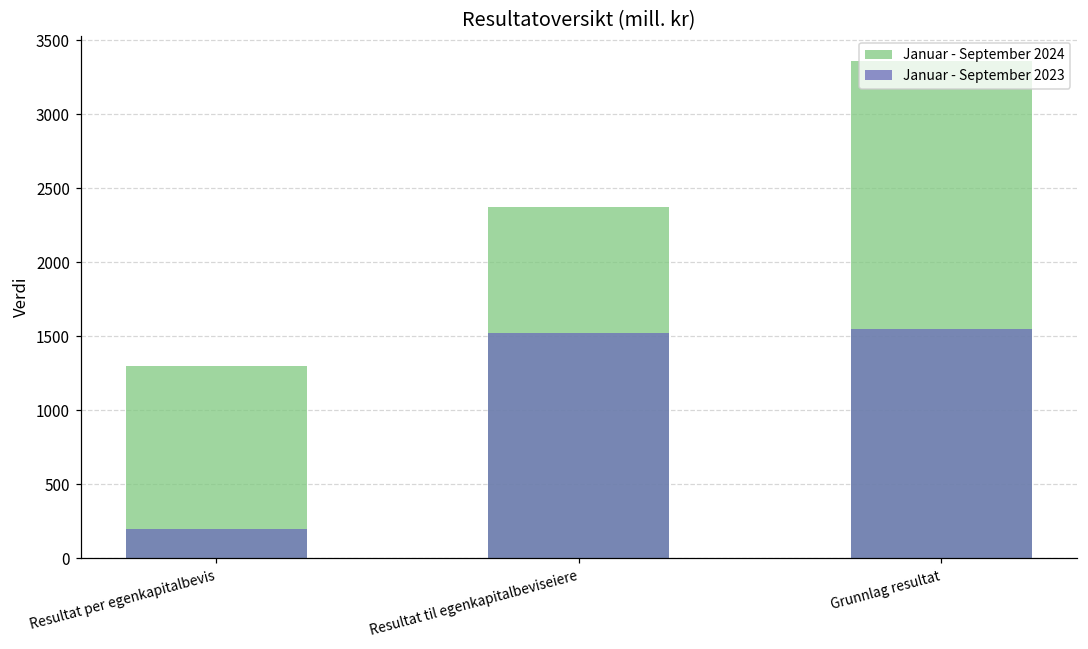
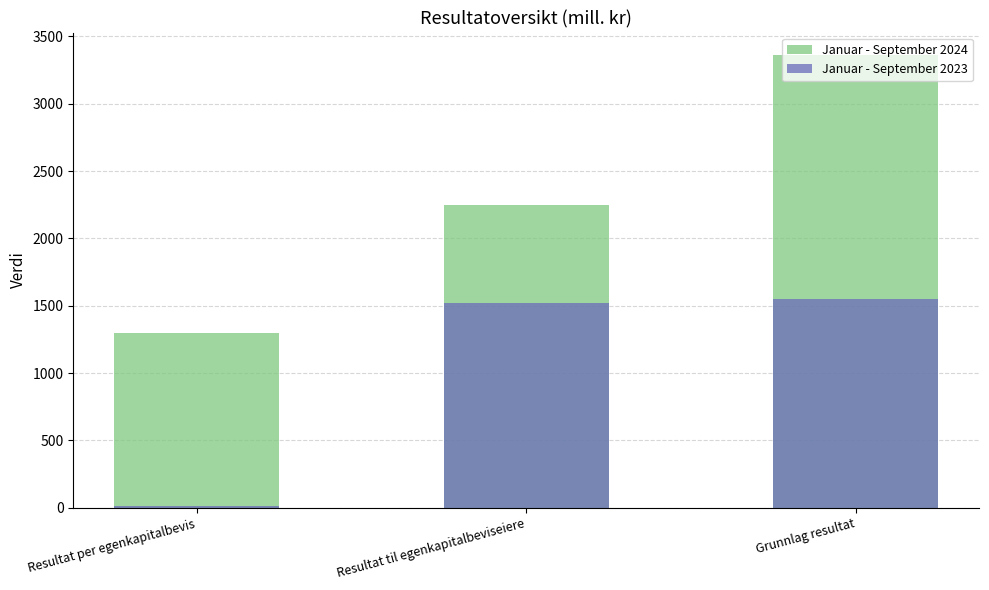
  {
    "Januar - September 2024": {
      "Resultat per egenkapitalbevis": 1300,
-     "Resultat til egenkapitalbeviseiere": 2370
+     "Resultat til egenkapitalbeviseiere": 2250
    },
    "Januar - September 2023": {
-     "Resultat per egenkapitalbevis": 200
+     "Resultat per egenkapitalbevis": 10
    }
  }
